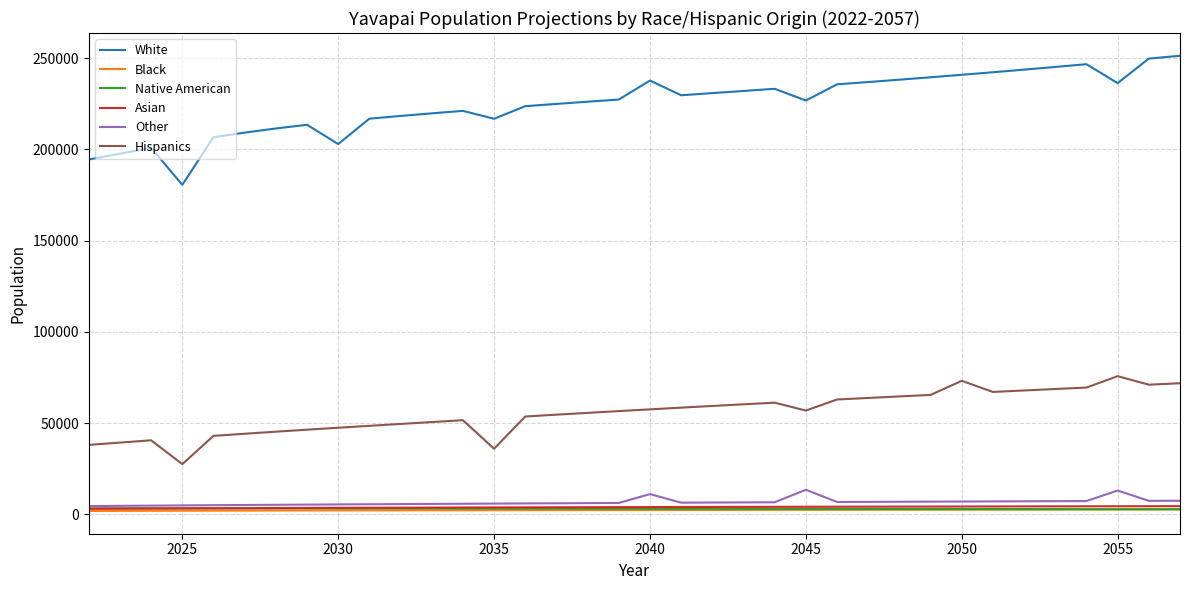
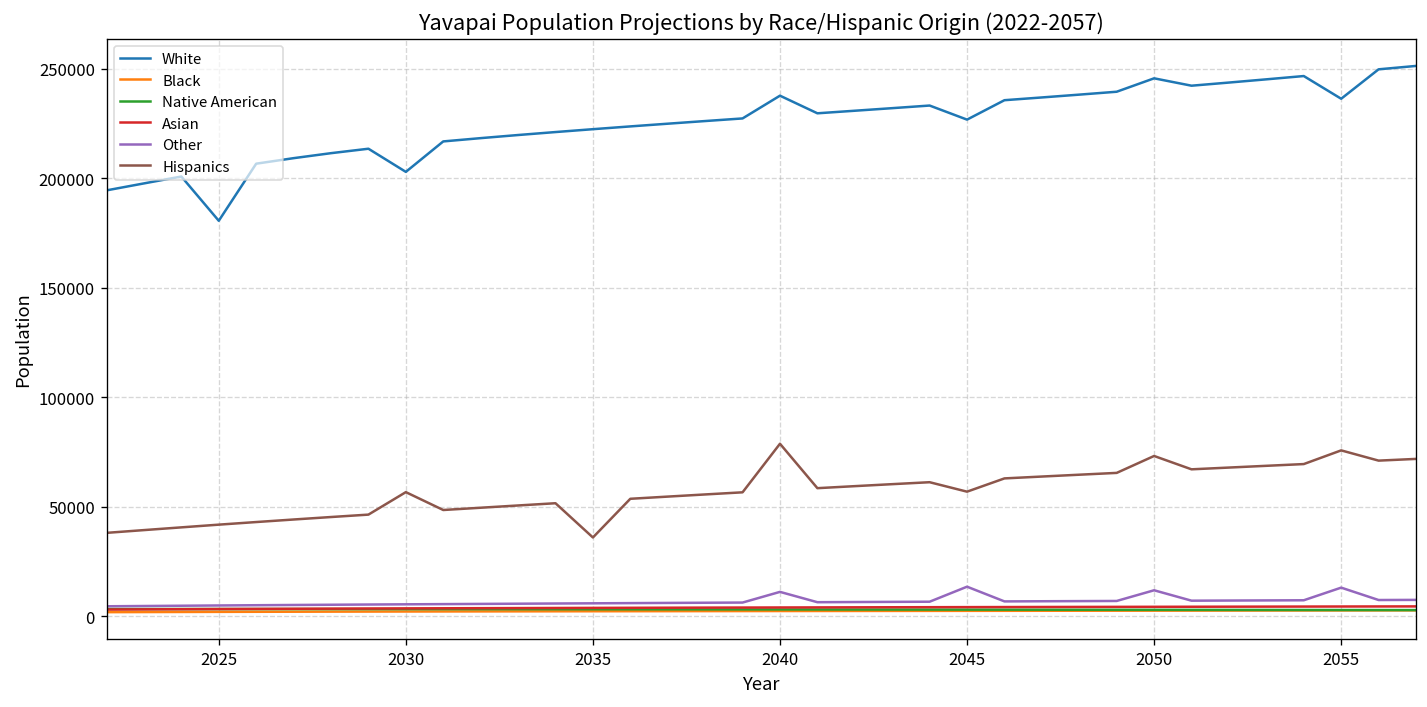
  {
    "White": {
      "2025": 181000,
      "2030": 203000,
-     "2035": 217000,
+     "2035": 222000,
      "2040": 238000,
      "2045": 227000,
-     "2050": 241000,
+     "2050": 246000,
      "2055": 236000
    },
    "Asian": {
      "2055": 4000
    },
    "Other": {
      "2025": 5000,
      "2030": 5000,
      "2035": 6000,
      "2040": 11000,
      "2045": 13000,
-     "2050": 7000,
+     "2050": 12000,
      "2055": 13000
    },
    "Hispanics": {
-     "2025": 28000,
-     "2030": 47000,
+     "2025": 42000,
+     "2030": 57000,
      "2035": 36000,
-     "2040": 58000,
+     "2040": 79000,
      "2045": 57000,
      "2050": 73000,
      "2055": 76000
    }
  }
